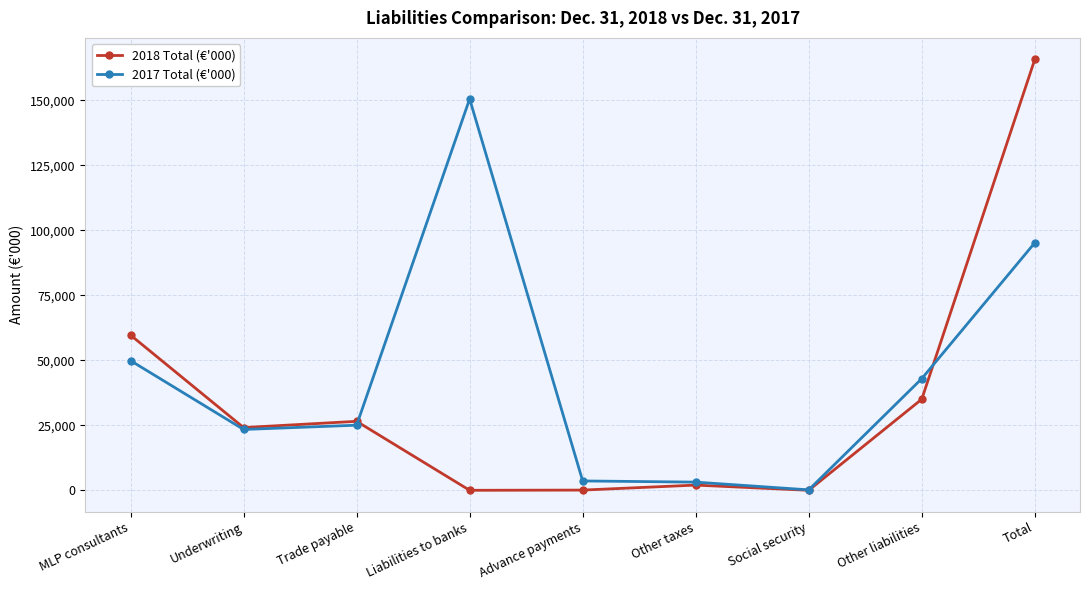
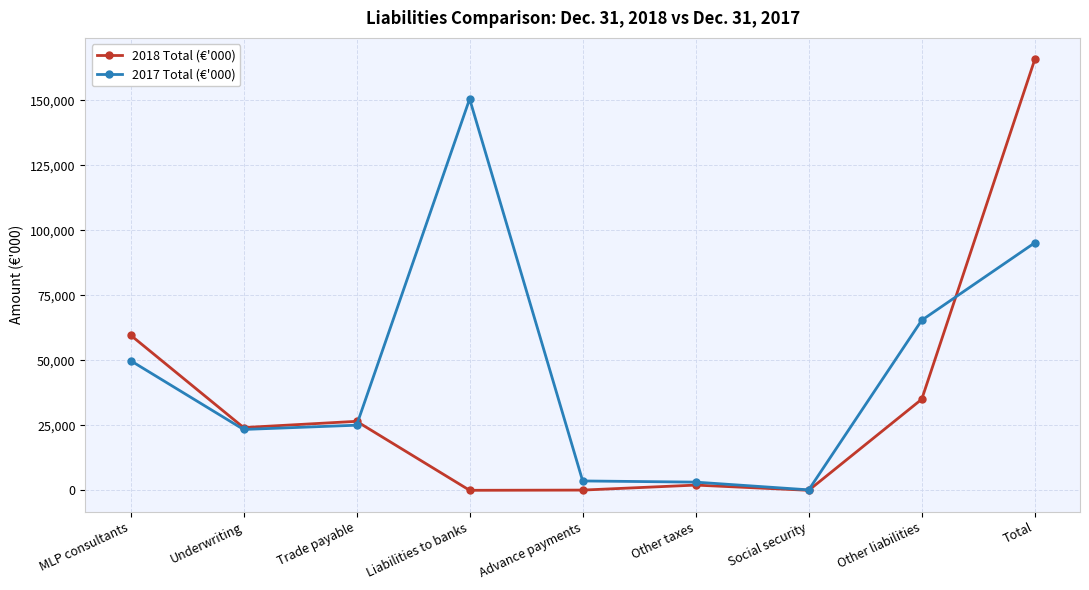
  {
    "2018 Total (€'000)": {
      "MLP consultants": "60,000",
      "Trade payable": "27,000",
      "Liabilities to banks": "0",
      "Advance payments": "0",
      "Other taxes": "2,000",
      "Other liabilities": "35,000",
      "Total": "166,000"
    },
    "2017 Total (€'000)": {
      "MLP consultants": "50,000",
      "Trade payable": "25,000",
      "Liabilities to banks": "151,000",
      "Advance payments": "4,000",
      "Other taxes": "3,000",
-     "Other liabilities": "43,000",
+     "Other liabilities": "65,000",
      "Total": "95,000"
    }
  }
